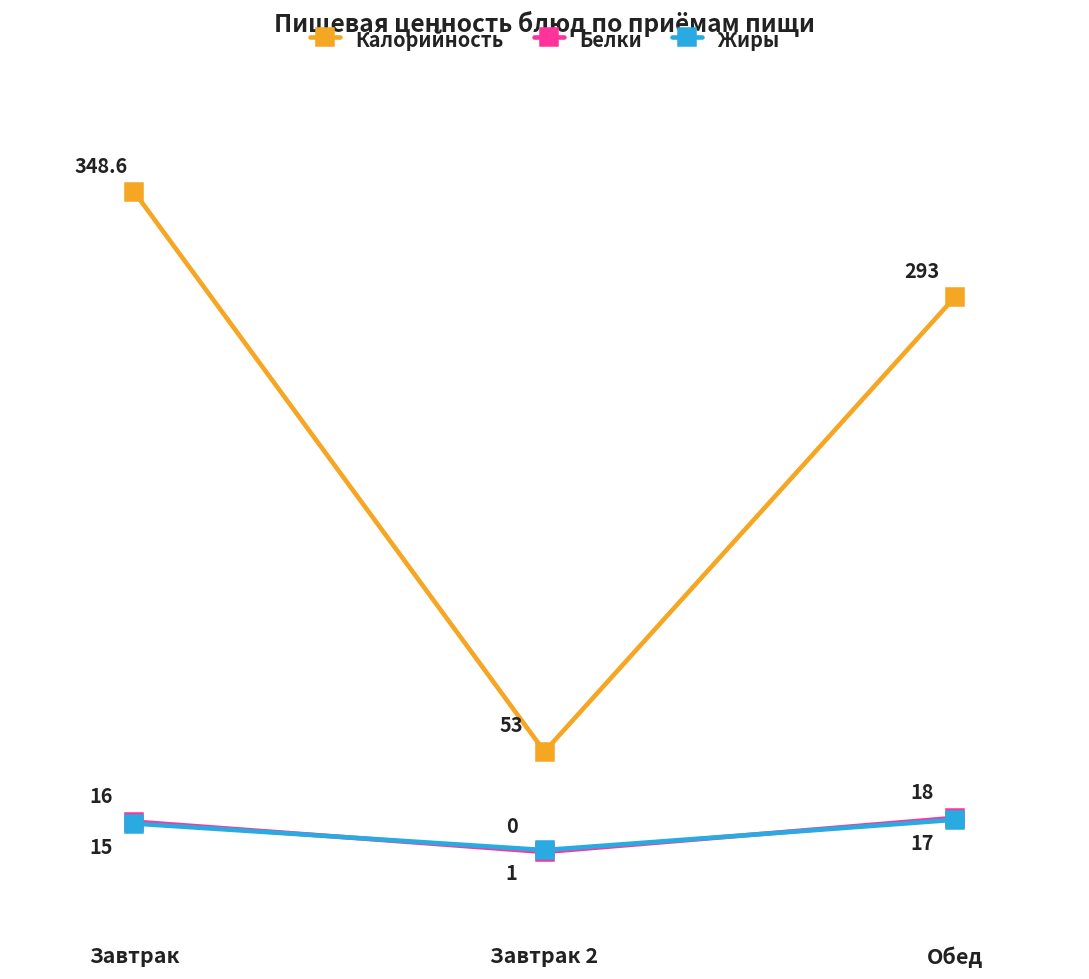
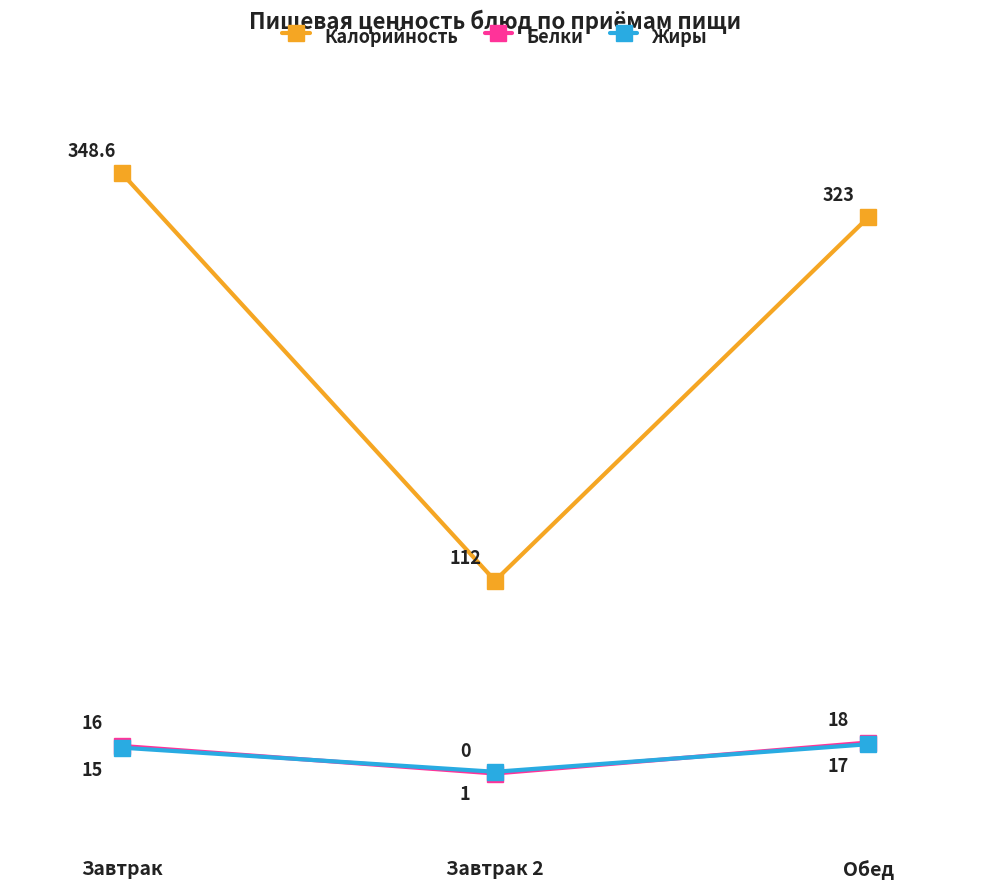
  {
    "Калорийность": {
      "Завтрак": 348.6,
-     "Завтрак 2": 53,
-     "Обед": 293
+     "Завтрак 2": 112,
+     "Обед": 323
    }
  }
